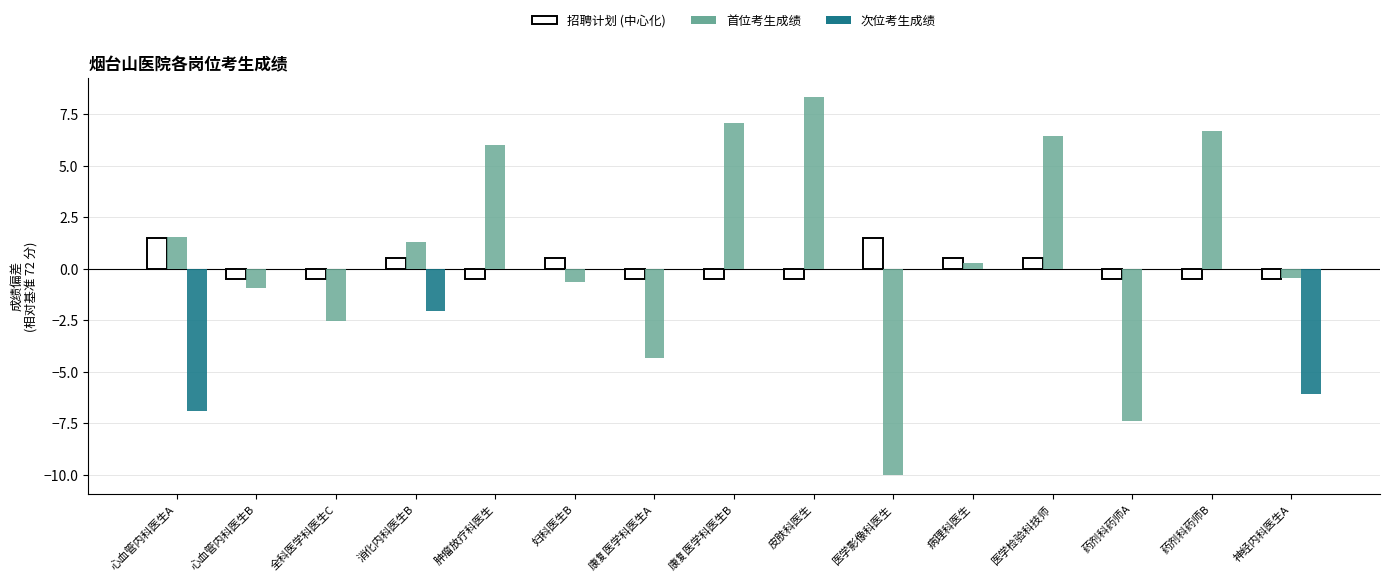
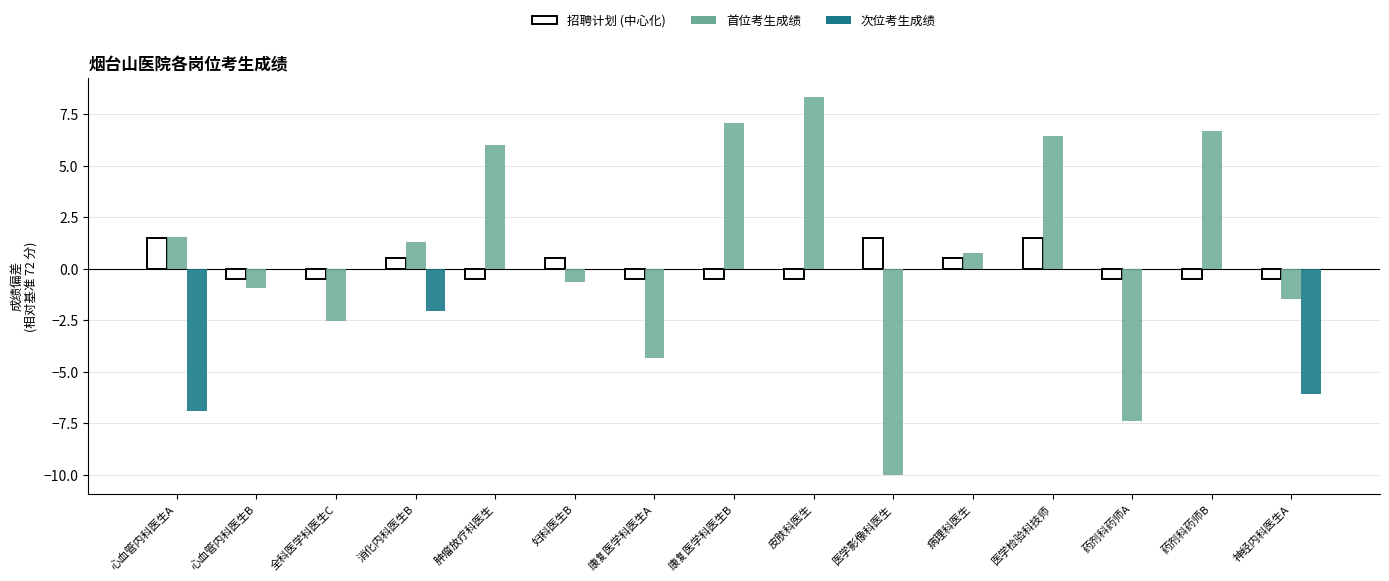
  {
    "招聘计划 (中心化)": {
      "心血管内科医生A": 1.5,
      "心血管内科医生B": -0.5,
      "全科医学科医生C": -0.5,
      "消化内科医生B": 0.5,
      "肿瘤放疗科医生": -0.5,
      "妇科医生B": 0.5,
      "康复医学科医生A": -0.5,
      "康复医学科医生B": -0.5,
      "皮肤科医生": -0.5,
      "医学影像科医生": 1.5,
      "病理科医生": 0.5,
-     "医学检验科技师": 0.5,
+     "医学检验科技师": 1.5,
      "药剂科药师A": -0.5,
      "药剂科药师B": -0.5,
      "神经内科医生A": -0.5
    },
    "首位考生成绩": {
      "心血管内科医生A": 1.5,
      "心血管内科医生B": -1.0,
      "全科医学科医生C": -2.5,
      "消化内科医生B": 1.3,
      "肿瘤放疗科医生": 6.0,
      "妇科医生B": -0.6,
      "康复医学科医生A": -4.3,
      "康复医学科医生B": 7.1,
      "皮肤科医生": 8.3,
      "医学影像科医生": -10.0,
-     "病理科医生": 0.3,
+     "病理科医生": 0.8,
      "医学检验科技师": 6.5,
      "药剂科药师A": -7.4,
      "药剂科药师B": 6.7,
-     "神经内科医生A": -0.4
+     "神经内科医生A": -1.5
    },
    "次位考生成绩": {
      "心血管内科医生A": -6.9,
      "心血管内科医生B": 0.0,
      "全科医学科医生C": 0.0,
      "消化内科医生B": -2.0,
      "肿瘤放疗科医生": 0.0,
      "妇科医生B": 0.0,
      "康复医学科医生A": 0.0,
      "康复医学科医生B": 0.0,
      "皮肤科医生": 0.0,
      "医学影像科医生": 0.0,
      "病理科医生": 0.0,
      "医学检验科技师": 0.0,
      "药剂科药师A": 0.0,
      "药剂科药师B": 0.0,
      "神经内科医生A": -6.1
    }
  }
